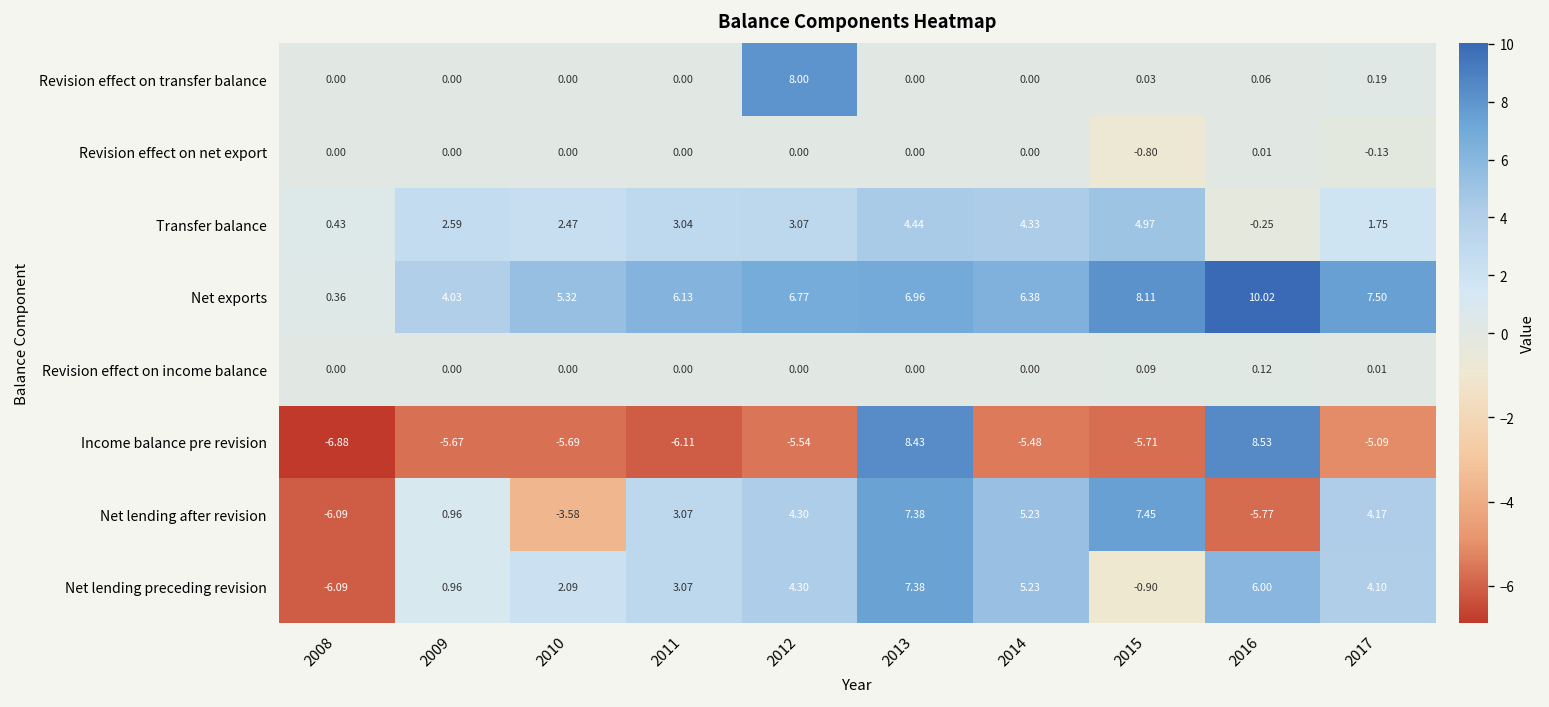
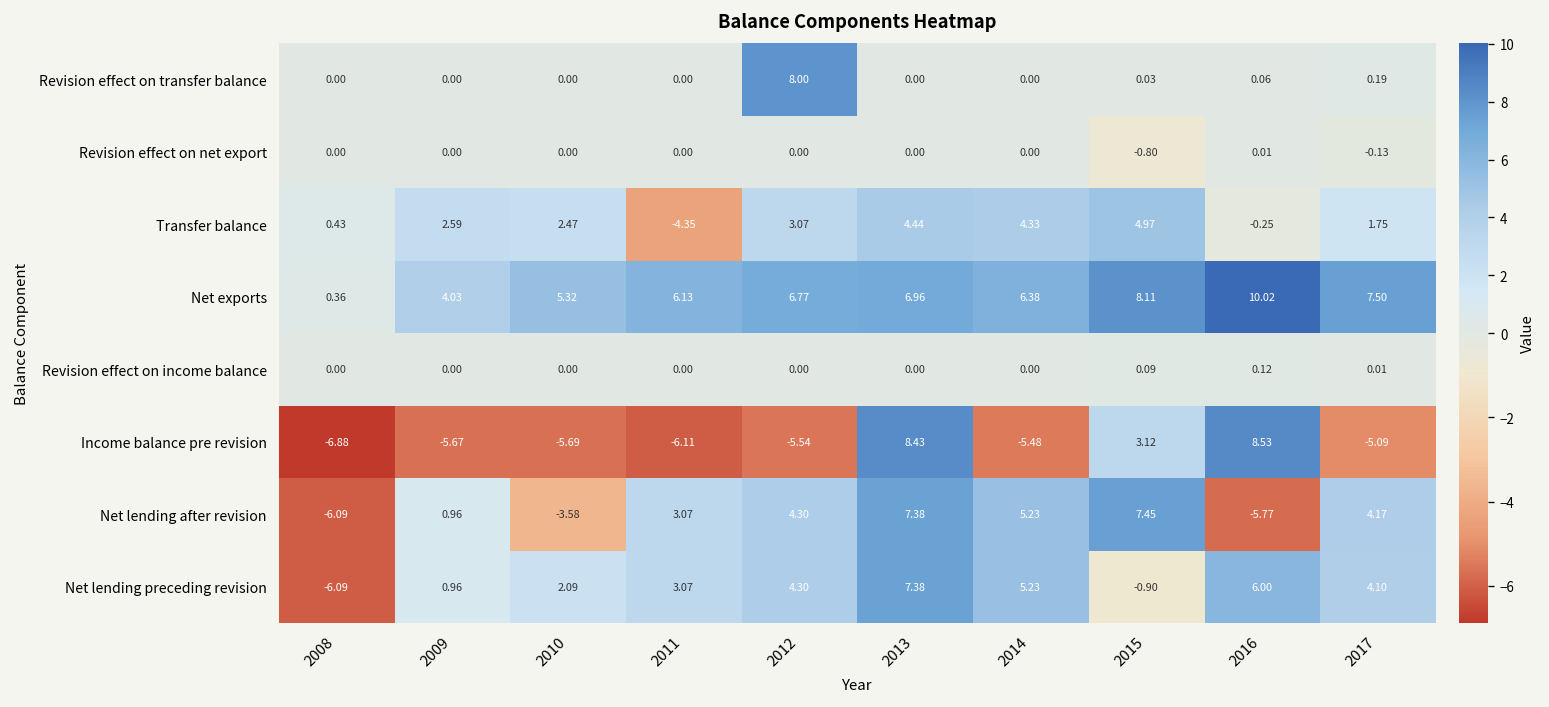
  {
    "Revision effect on transfer balance": {
      "2008": 0.00,
      "2009": 0.00,
      "2010": 0.00,
      "2011": 0.00,
      "2012": 8.00,
      "2013": 0.00,
      "2014": 0.00,
      "2015": 0.03,
      "2016": 0.06,
      "2017": 0.19
    },
    "Revision effect on net export": {
      "2008": 0.00,
      "2009": 0.00,
      "2010": 0.00,
      "2011": 0.00,
      "2012": 0.00,
      "2013": 0.00,
      "2014": 0.00,
      "2015": -0.80,
      "2016": 0.01,
      "2017": -0.13
    },
    "Transfer balance": {
      "2008": 0.43,
      "2009": 2.59,
      "2010": 2.47,
-     "2011": 3.04,
+     "2011": -4.35,
      "2012": 3.07,
      "2013": 4.44,
      "2014": 4.33,
      "2015": 4.97,
      "2016": -0.25,
      "2017": 1.75
    },
    "Net exports": {
      "2008": 0.36,
      "2009": 4.03,
      "2010": 5.32,
      "2011": 6.13,
      "2012": 6.77,
      "2013": 6.96,
      "2014": 6.38,
      "2015": 8.11,
      "2016": 10.02,
      "2017": 7.50
    },
    "Revision effect on income balance": {
      "2008": 0.00,
      "2009": 0.00,
      "2010": 0.00,
      "2011": 0.00,
      "2012": 0.00,
      "2013": 0.00,
      "2014": 0.00,
      "2015": 0.09,
      "2016": 0.12,
      "2017": 0.01
    },
    "Income balance pre revision": {
      "2008": -6.88,
      "2009": -5.67,
      "2010": -5.69,
      "2011": -6.11,
      "2012": -5.54,
      "2013": 8.43,
      "2014": -5.48,
-     "2015": -5.71,
+     "2015": 3.12,
      "2016": 8.53,
      "2017": -5.09
    },
    "Net lending after revision": {
      "2008": -6.09,
      "2009": 0.96,
      "2010": -3.58,
      "2011": 3.07,
      "2012": 4.30,
      "2013": 7.38,
      "2014": 5.23,
      "2015": 7.45,
      "2016": -5.77,
      "2017": 4.17
    },
    "Net lending preceding revision": {
      "2008": -6.09,
      "2009": 0.96,
      "2010": 2.09,
      "2011": 3.07,
      "2012": 4.30,
      "2013": 7.38,
      "2014": 5.23,
      "2015": -0.90,
      "2016": 6.00,
      "2017": 4.10
    }
  }
